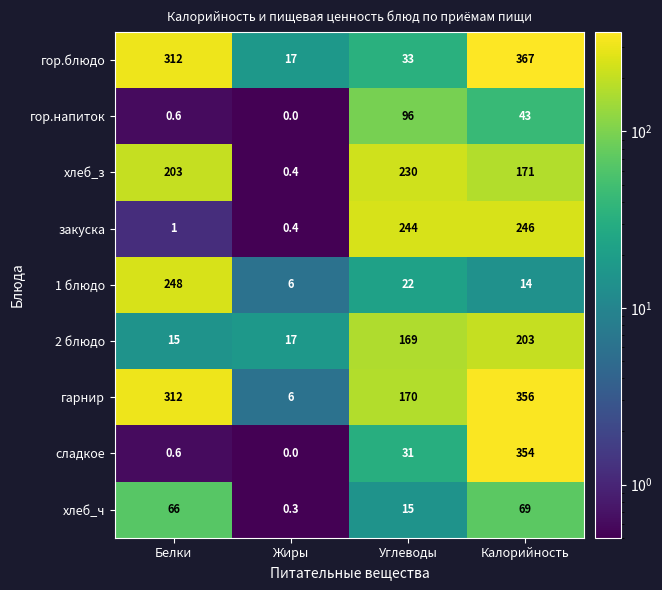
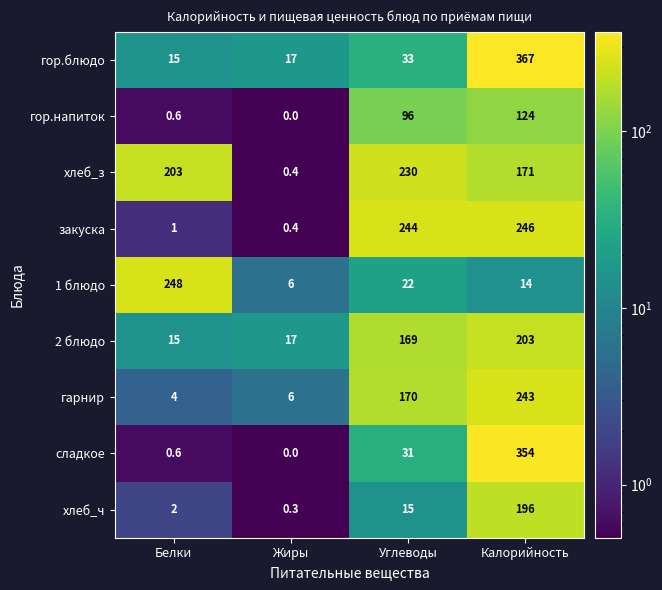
  {
    "гор.блюдо": {
-     "Белки": 312,
+     "Белки": 15,
      "Жиры": 17,
      "Углеводы": 33,
      "Калорийность": 367
    },
    "гор.напиток": {
      "Белки": 0.6,
      "Жиры": 0.0,
      "Углеводы": 96,
-     "Калорийность": 43
+     "Калорийность": 124
    },
    "хлеб_з": {
      "Белки": 203,
      "Жиры": 0.4,
      "Углеводы": 230,
      "Калорийность": 171
    },
    "закуска": {
      "Белки": 1,
      "Жиры": 0.4,
      "Углеводы": 244,
      "Калорийность": 246
    },
    "1 блюдо": {
      "Белки": 248,
      "Жиры": 6,
      "Углеводы": 22,
      "Калорийность": 14
    },
    "2 блюдо": {
      "Белки": 15,
      "Жиры": 17,
      "Углеводы": 169,
      "Калорийность": 203
    },
    "гарнир": {
-     "Белки": 312,
+     "Белки": 4,
      "Жиры": 6,
      "Углеводы": 170,
-     "Калорийность": 356
+     "Калорийность": 243
    },
    "сладкое": {
      "Белки": 0.6,
      "Жиры": 0.0,
      "Углеводы": 31,
      "Калорийность": 354
    },
    "хлеб_ч": {
-     "Белки": 66,
+     "Белки": 2,
      "Жиры": 0.3,
      "Углеводы": 15,
-     "Калорийность": 69
+     "Калорийность": 196
    }
  }
